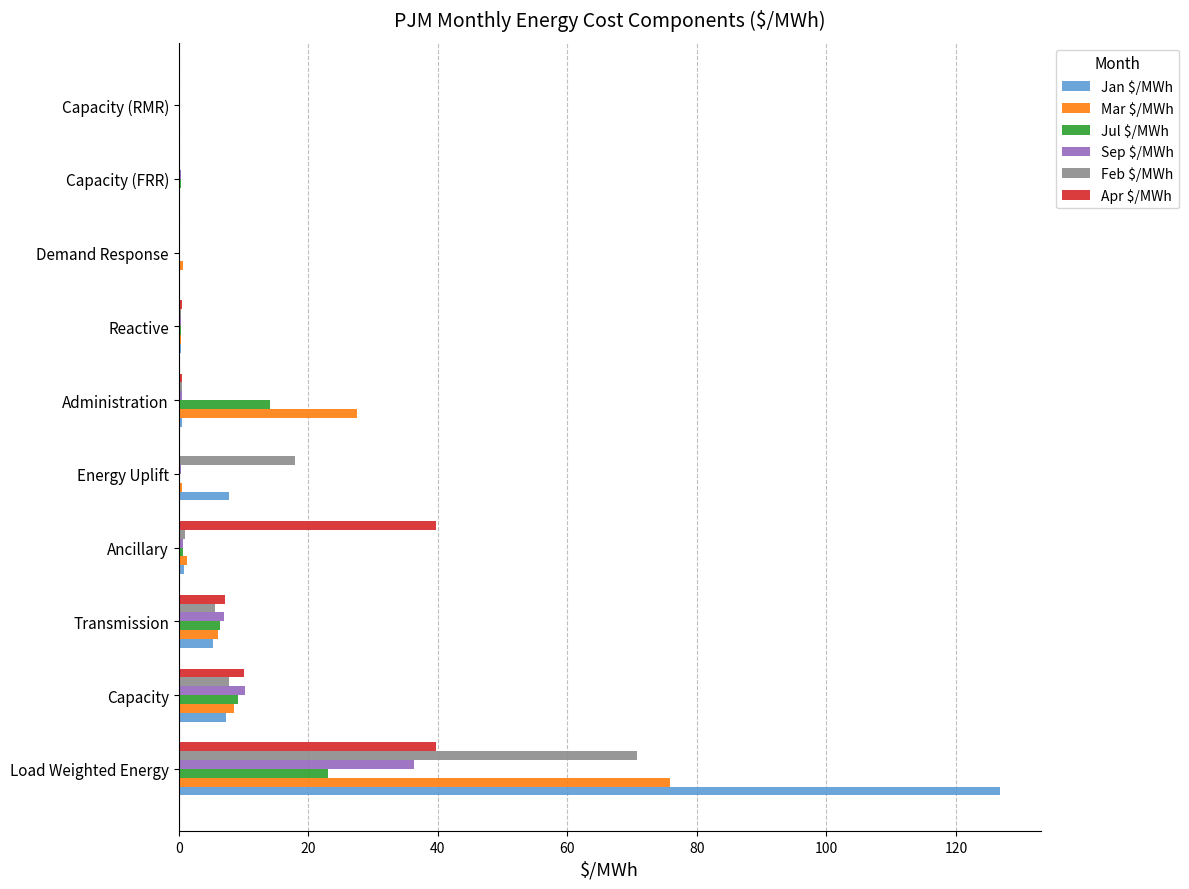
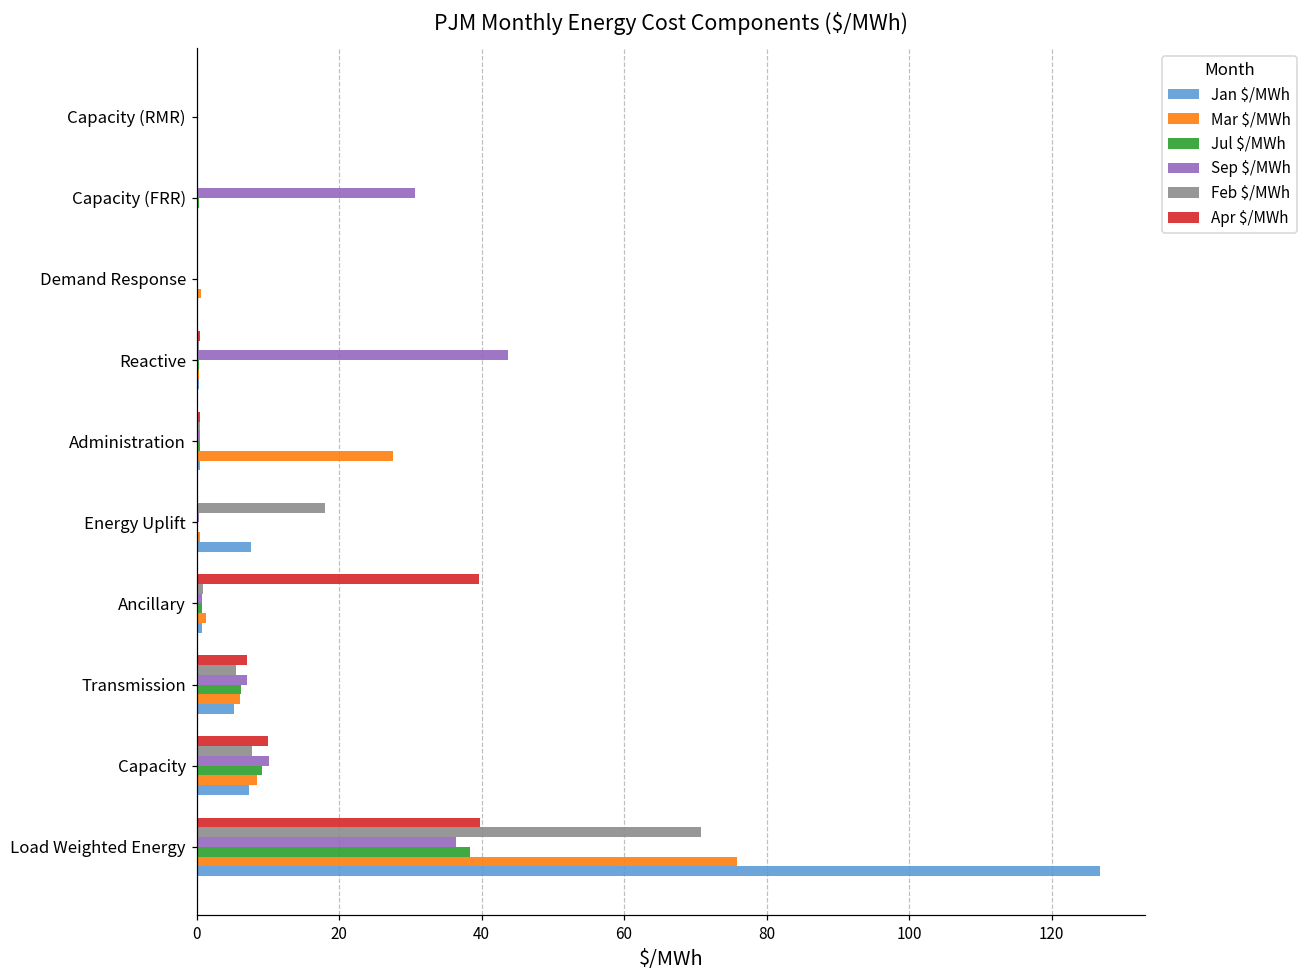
  {
    "Jan $/MWh": {
      "Capacity (RMR)": 0,
      "Administration": 0,
      "Energy Uplift": 8,
      "Ancillary": 1,
      "Transmission": 5,
      "Capacity": 7,
      "Load Weighted Energy": 127
    },
    "Mar $/MWh": {
      "Demand Response": 1,
      "Reactive": 0,
      "Administration": 28,
      "Energy Uplift": 1,
      "Ancillary": 1,
      "Transmission": 6,
      "Capacity": 8,
      "Load Weighted Energy": 76
    },
    "Jul $/MWh": {
-     "Administration": 14,
+     "Administration": 0,
      "Ancillary": 1,
      "Transmission": 6,
      "Capacity": 9,
-     "Load Weighted Energy": 23
+     "Load Weighted Energy": 38
    },
    "Sep $/MWh": {
-     "Capacity (FRR)": 0,
-     "Reactive": 0,
+     "Capacity (FRR)": 31,
+     "Reactive": 44,
      "Administration": 0,
      "Ancillary": 1,
      "Transmission": 7,
      "Capacity": 10,
      "Load Weighted Energy": 36
    },
    "Feb $/MWh": {
      "Administration": 0,
      "Energy Uplift": 18,
      "Ancillary": 1,
      "Transmission": 6,
      "Capacity": 8,
      "Load Weighted Energy": 71
    },
    "Apr $/MWh": {
      "Reactive": 1,
      "Administration": 1,
      "Ancillary": 40,
      "Transmission": 7,
      "Capacity": 10,
      "Load Weighted Energy": 40
    }
  }
